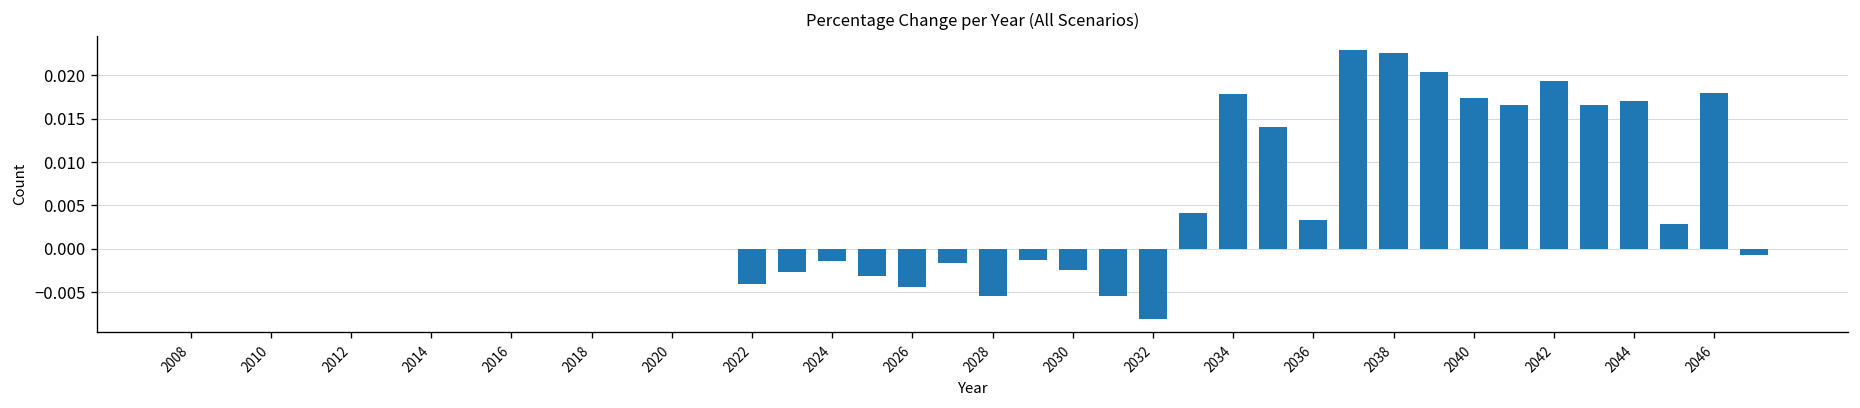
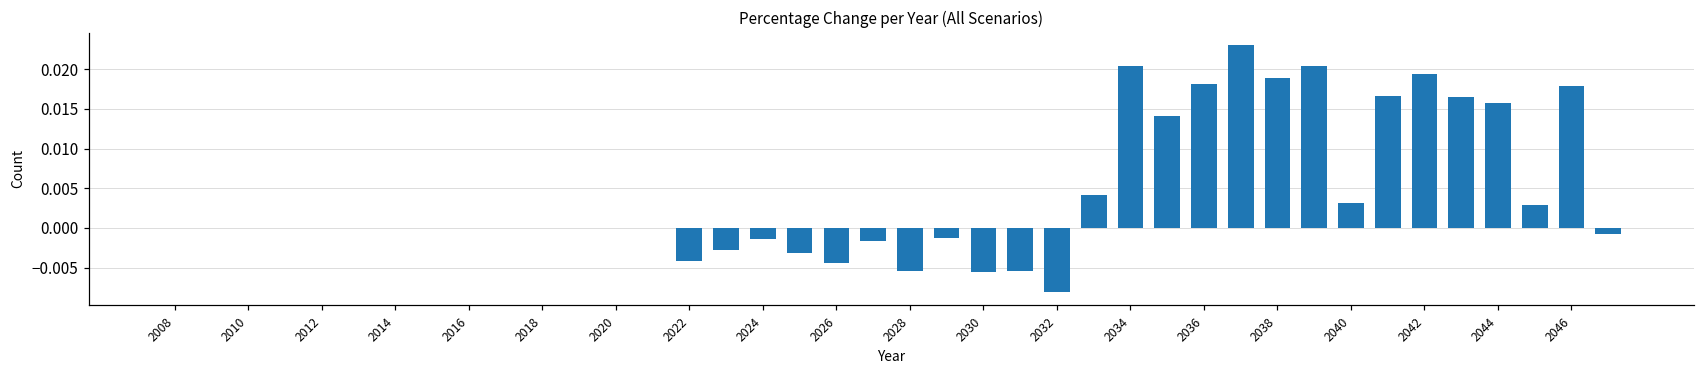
  {
    "2008": 0.000,
    "2010": 0.000,
    "2012": 0.000,
    "2014": 0.000,
    "2016": 0.000,
    "2018": 0.000,
    "2020": 0.000,
    "2022": -0.004,
    "2024": -0.001,
    "2026": -0.004,
    "2028": -0.005,
-   "2030": -0.002,
+   "2030": -0.006,
    "2032": -0.008,
-   "2034": 0.018,
-   "2036": 0.003,
-   "2038": 0.023,
-   "2040": 0.017,
+   "2034": 0.020,
+   "2036": 0.018,
+   "2038": 0.019,
+   "2040": 0.003,
    "2042": 0.019,
-   "2044": 0.017,
+   "2044": 0.016,
    "2046": 0.018
  }
